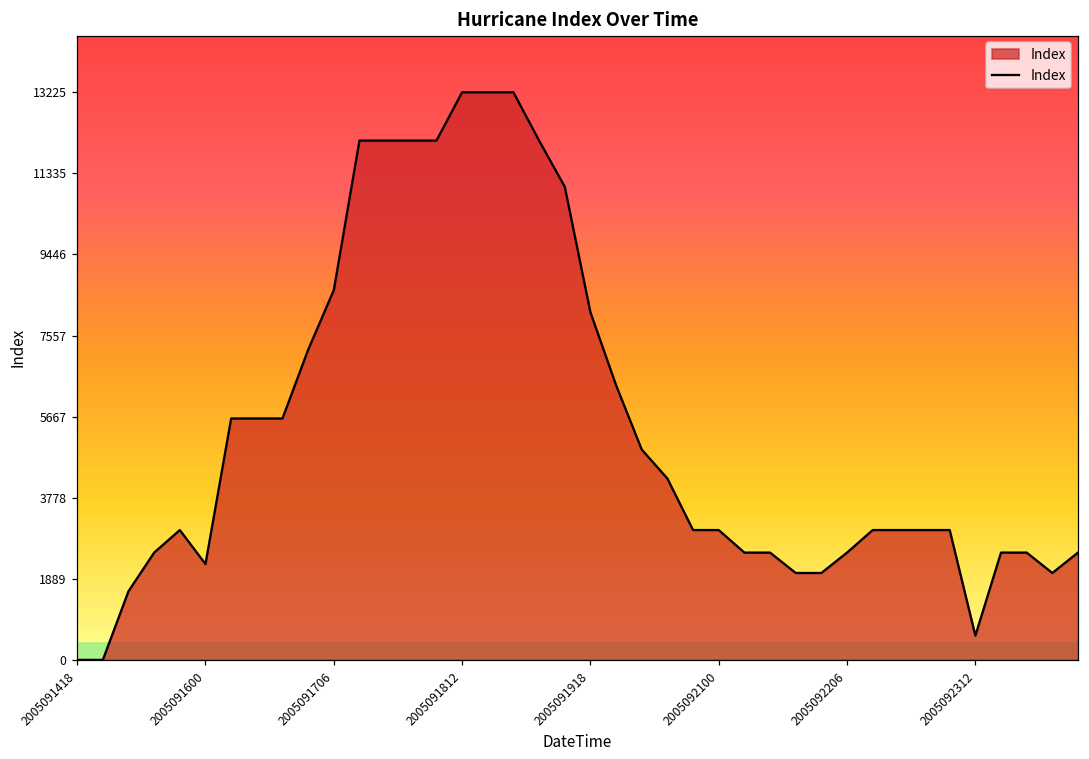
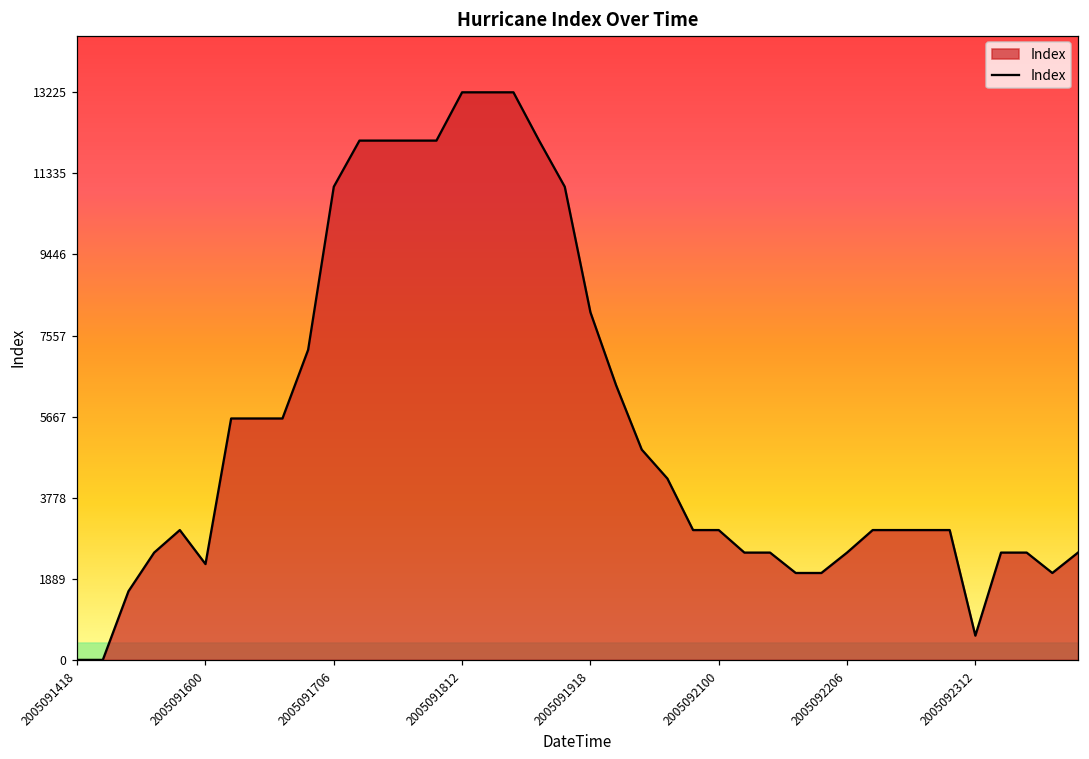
  {
    "2005091600": 2200,
-   "2005091706": 8600,
+   "2005091706": 11000,
    "2005091812": 13200,
    "2005091918": 8100,
    "2005092100": 3000,
    "2005092206": 2500,
    "2005092312": 600
  }
